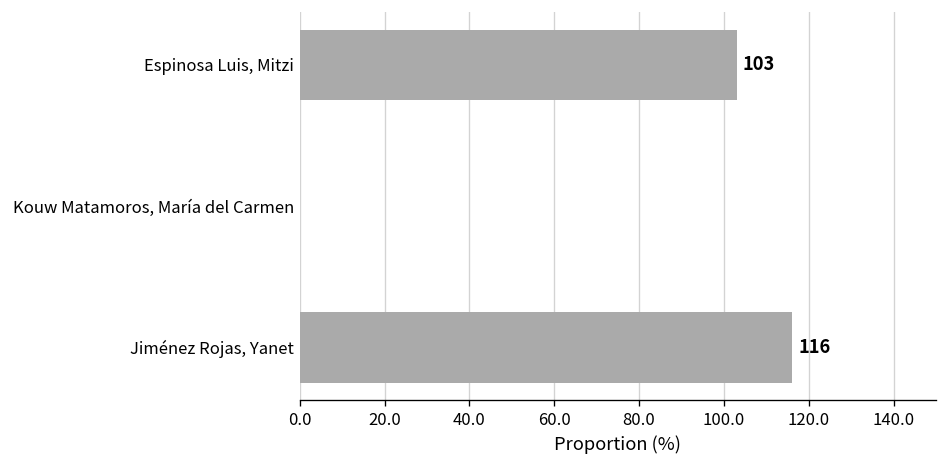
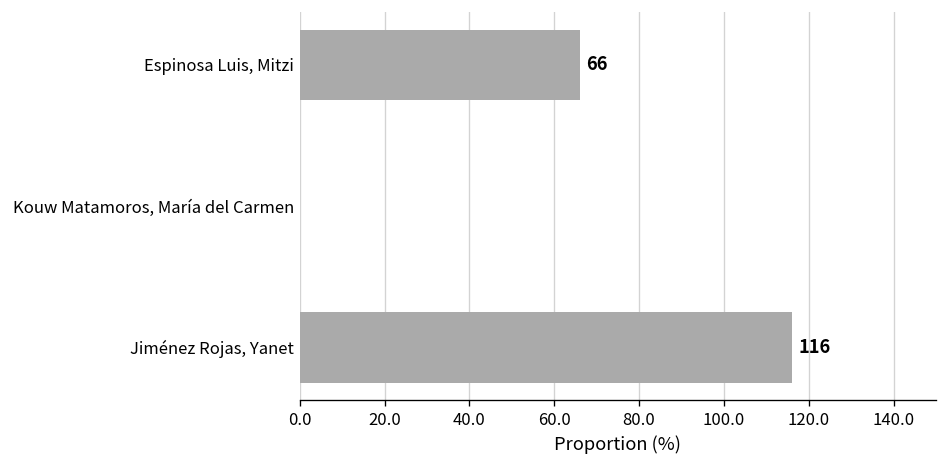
  {
-   "Espinosa Luis, Mitzi": 103,
+   "Espinosa Luis, Mitzi": 66,
    "Jiménez Rojas, Yanet": 116
  }
